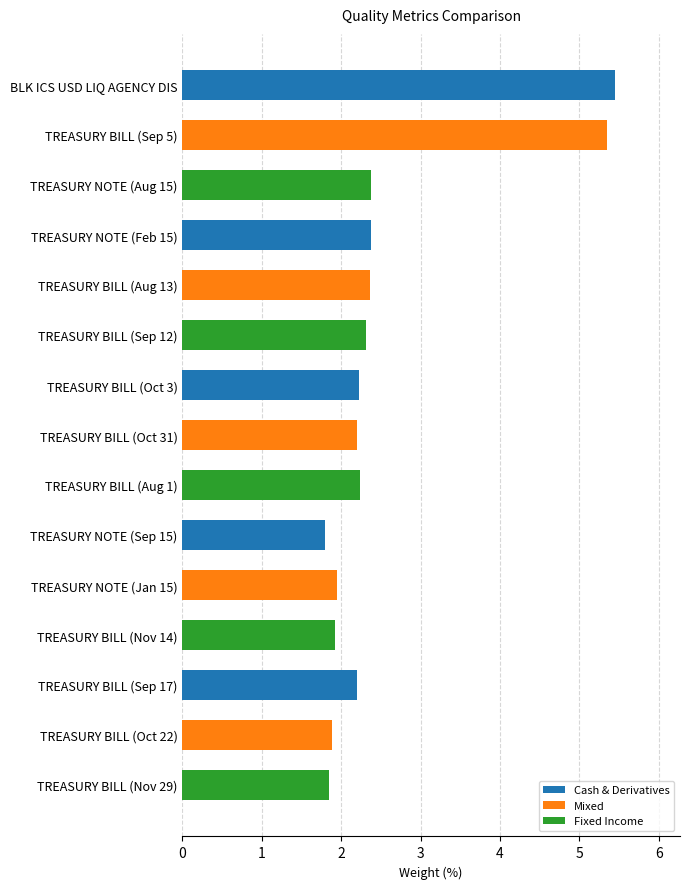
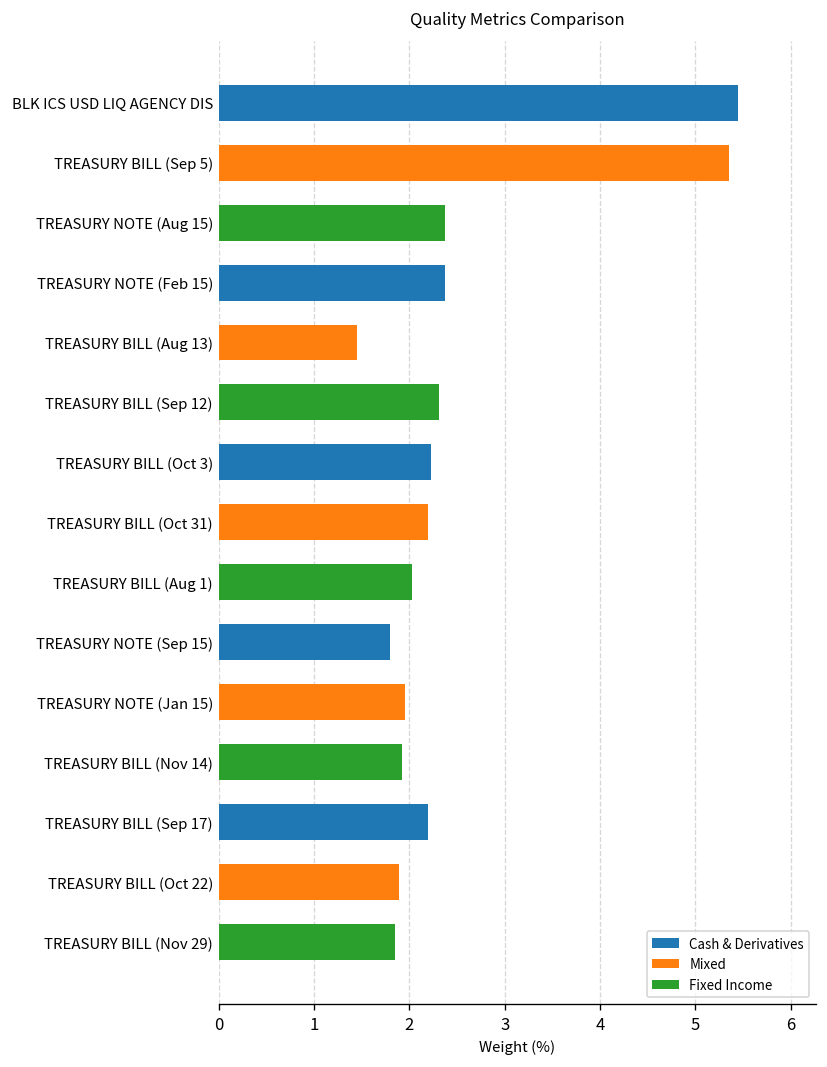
  {
    "BLK ICS USD LIQ AGENCY DIS": 5.5,
    "TREASURY BILL (Sep 5)": 5.4,
    "TREASURY NOTE (Aug 15)": 2.4,
    "TREASURY NOTE (Feb 15)": 2.4,
-   "TREASURY BILL (Aug 13)": 2.4,
+   "TREASURY BILL (Aug 13)": 1.5,
    "TREASURY BILL (Sep 12)": 2.3,
    "TREASURY BILL (Oct 3)": 2.2,
    "TREASURY BILL (Oct 31)": 2.2,
-   "TREASURY BILL (Aug 1)": 2.2,
+   "TREASURY BILL (Aug 1)": 2.0,
    "TREASURY NOTE (Sep 15)": 1.8,
    "TREASURY NOTE (Jan 15)": 2.0,
    "TREASURY BILL (Nov 14)": 1.9,
    "TREASURY BILL (Sep 17)": 2.2,
    "TREASURY BILL (Oct 22)": 1.9,
    "TREASURY BILL (Nov 29)": 1.9
  }
